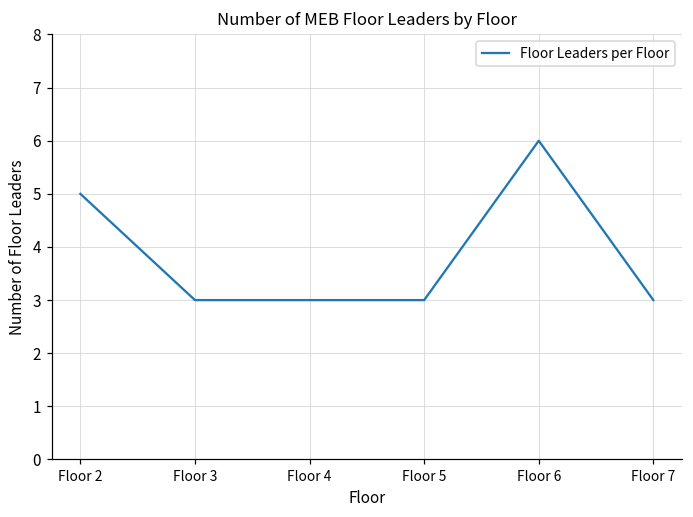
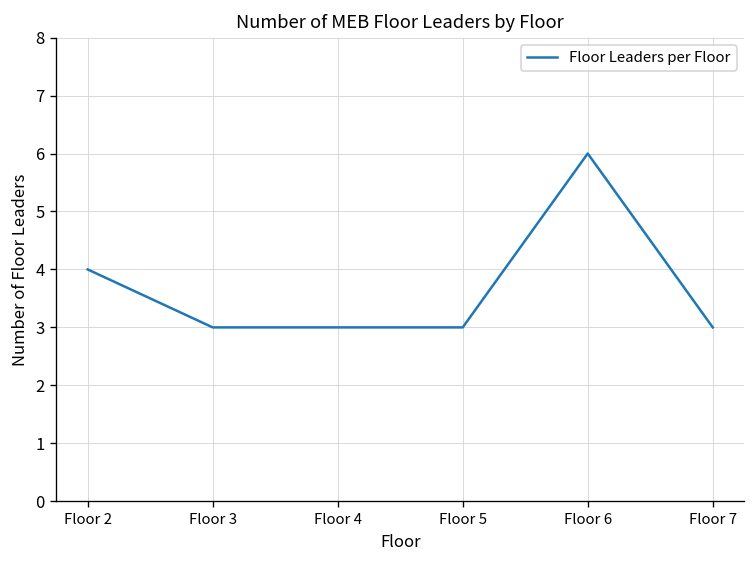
  {
-   "Floor 2": 5,
+   "Floor 2": 4,
    "Floor 3": 3,
    "Floor 4": 3,
    "Floor 5": 3,
    "Floor 6": 6,
    "Floor 7": 3
  }
